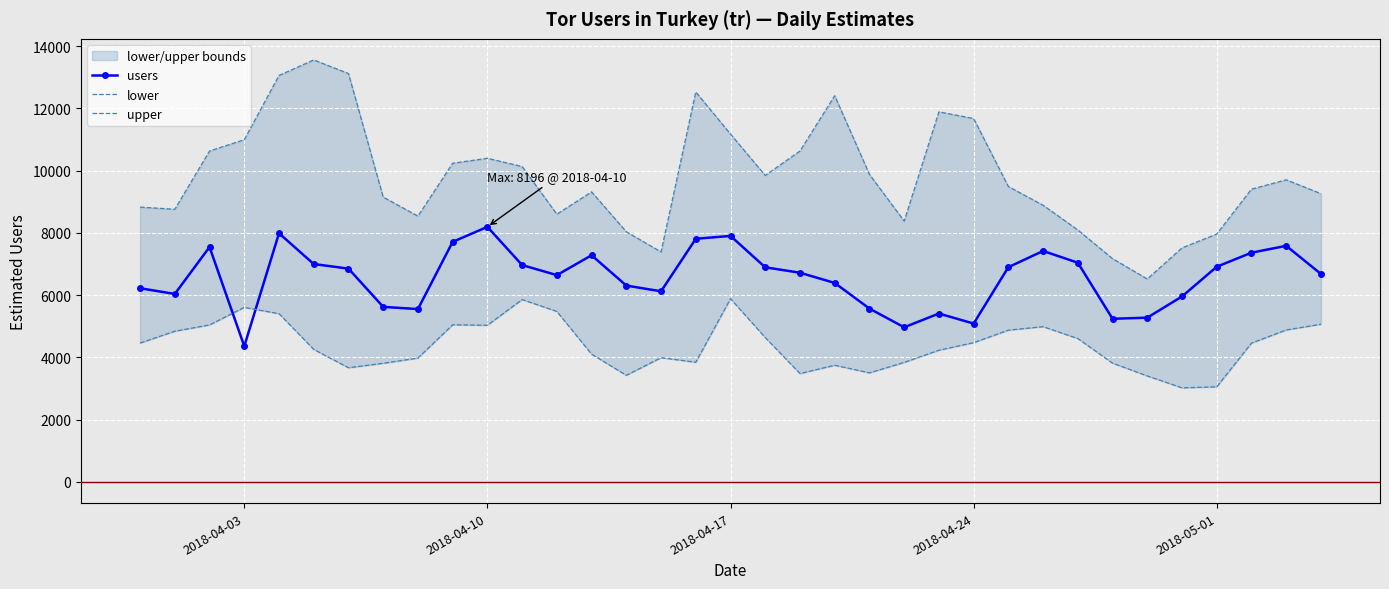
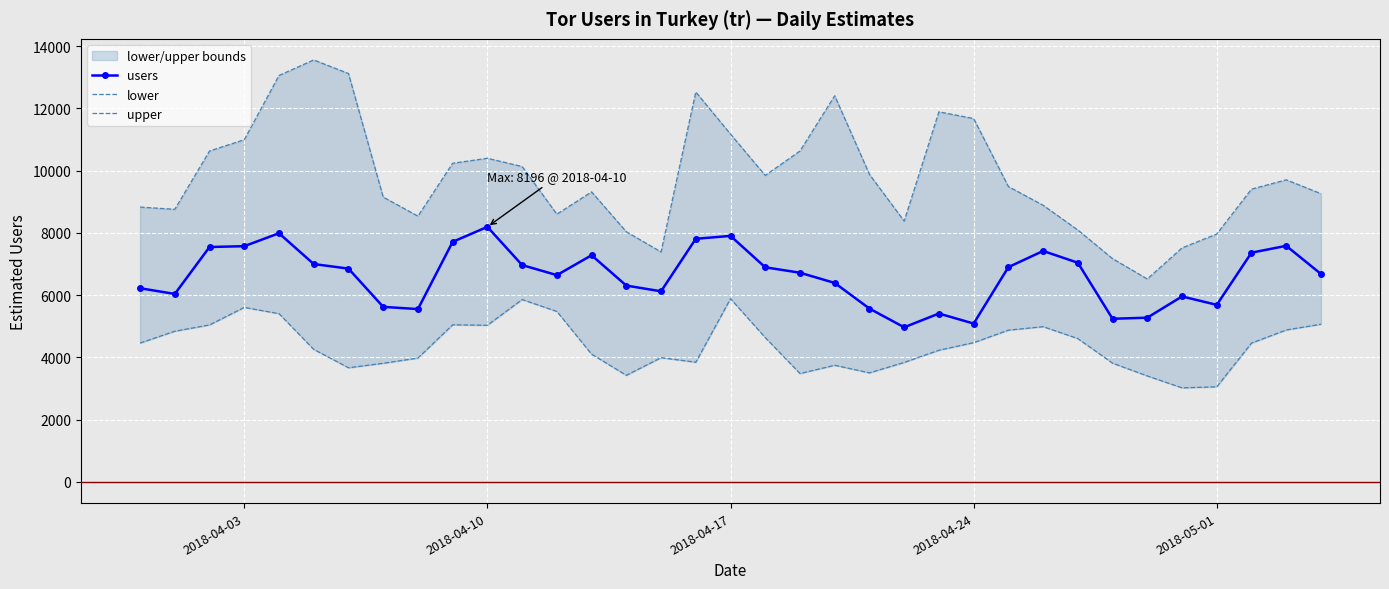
  {
    "users": {
-     "2018-04-03": 4400,
+     "2018-04-03": 7600,
      "2018-04-10": 8200,
      "2018-04-17": 7900,
      "2018-04-24": 5100,
-     "2018-05-01": 6900
+     "2018-05-01": 5700
    }
  }
